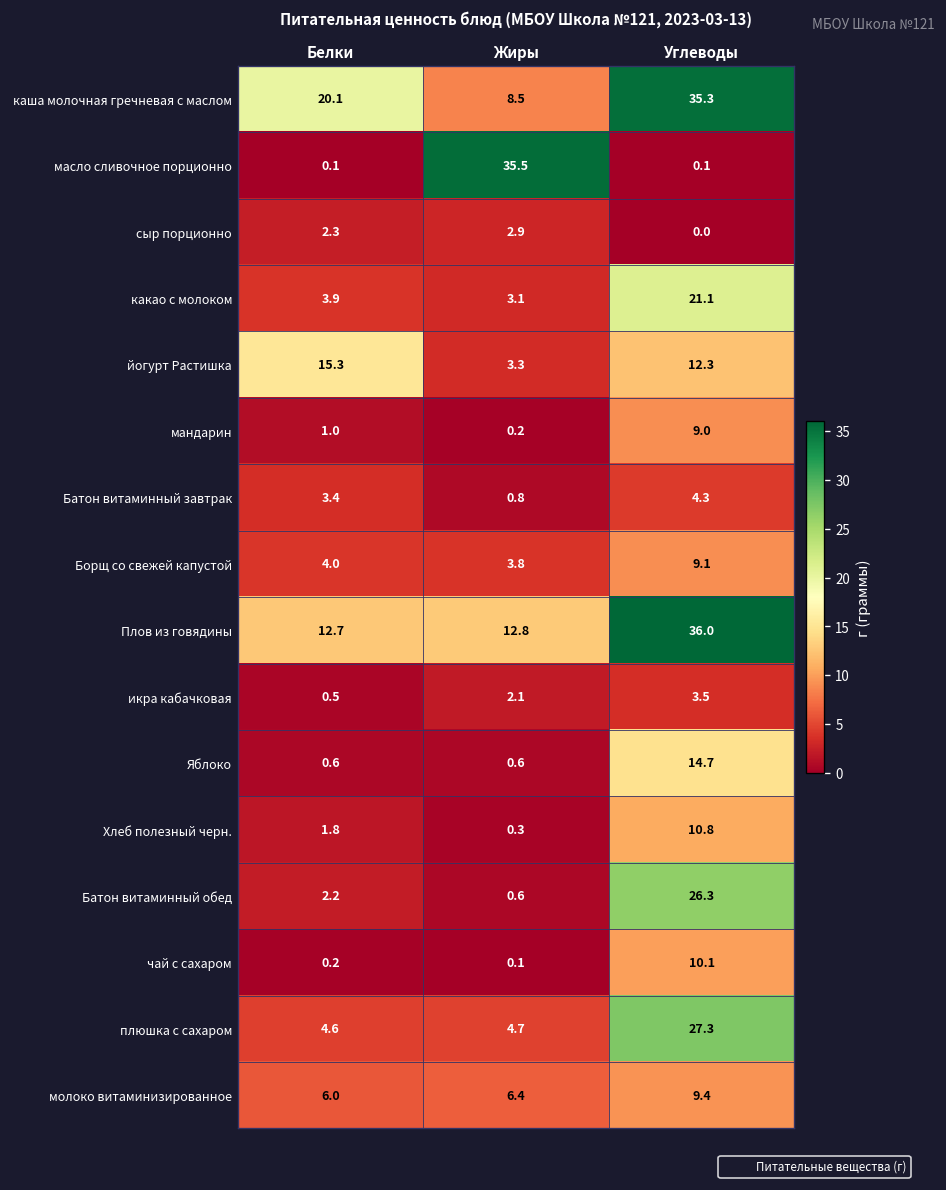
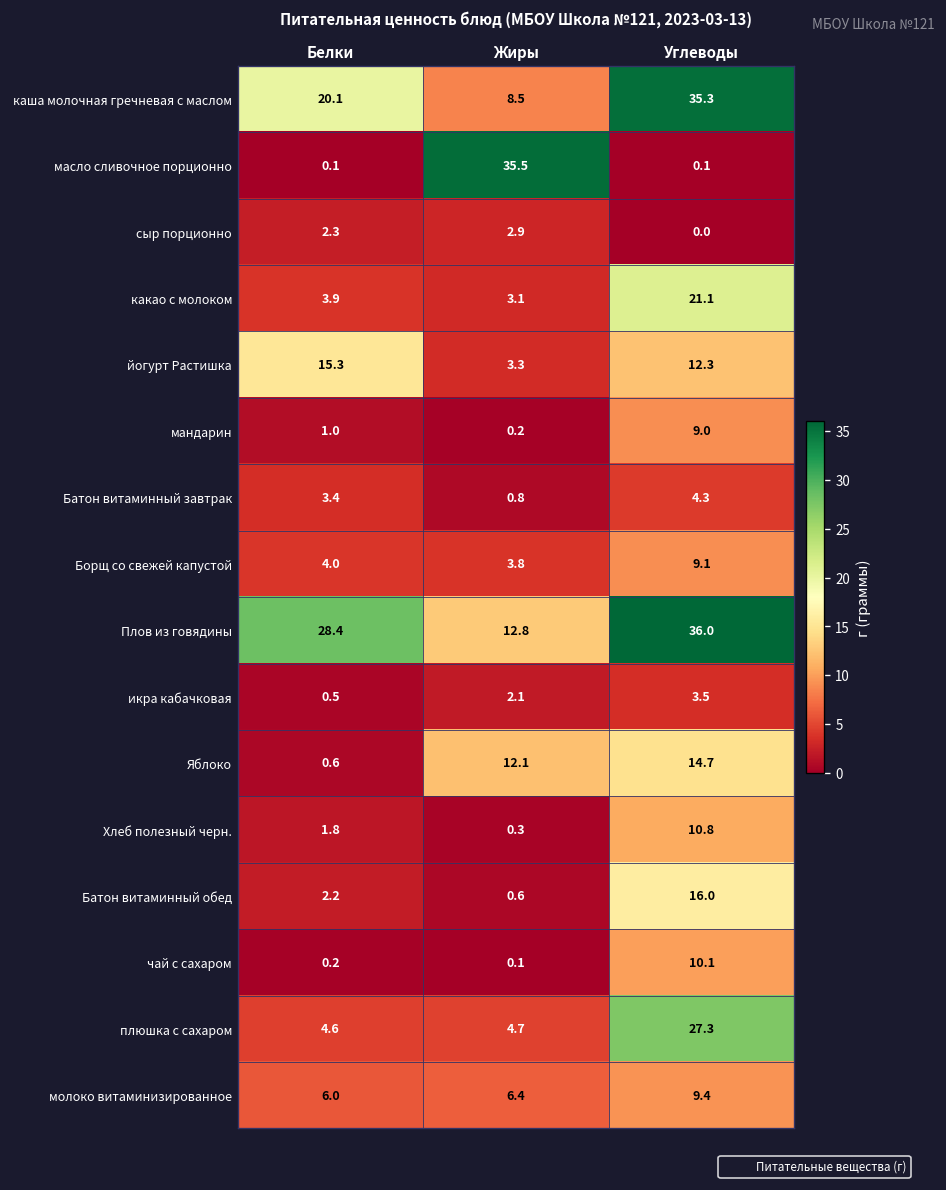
  {
    "каша молочная гречневая с маслом": {
      "Белки": 20.1,
      "Жиры": 8.5,
      "Углеводы": 35.3
    },
    "масло сливочное порционно": {
      "Белки": 0.1,
      "Жиры": 35.5,
      "Углеводы": 0.1
    },
    "сыр порционно": {
      "Белки": 2.3,
      "Жиры": 2.9,
      "Углеводы": 0.0
    },
    "какао с молоком": {
      "Белки": 3.9,
      "Жиры": 3.1,
      "Углеводы": 21.1
    },
    "йогурт Растишка": {
      "Белки": 15.3,
      "Жиры": 3.3,
      "Углеводы": 12.3
    },
    "мандарин": {
      "Белки": 1.0,
      "Жиры": 0.2,
      "Углеводы": 9.0
    },
    "Батон витаминный завтрак": {
      "Белки": 3.4,
      "Жиры": 0.8,
      "Углеводы": 4.3
    },
    "Борщ со свежей капустой": {
      "Белки": 4.0,
      "Жиры": 3.8,
      "Углеводы": 9.1
    },
    "Плов из говядины": {
-     "Белки": 12.7,
+     "Белки": 28.4,
      "Жиры": 12.8,
      "Углеводы": 36.0
    },
    "икра кабачковая": {
      "Белки": 0.5,
      "Жиры": 2.1,
      "Углеводы": 3.5
    },
    "Яблоко": {
      "Белки": 0.6,
-     "Жиры": 0.6,
+     "Жиры": 12.1,
      "Углеводы": 14.7
    },
    "Хлеб полезный черн.": {
      "Белки": 1.8,
      "Жиры": 0.3,
      "Углеводы": 10.8
    },
    "Батон витаминный обед": {
      "Белки": 2.2,
      "Жиры": 0.6,
-     "Углеводы": 26.3
+     "Углеводы": 16.0
    },
    "чай с сахаром": {
      "Белки": 0.2,
      "Жиры": 0.1,
      "Углеводы": 10.1
    },
    "плюшка с сахаром": {
      "Белки": 4.6,
      "Жиры": 4.7,
      "Углеводы": 27.3
    },
    "молоко витаминизированное": {
      "Белки": 6.0,
      "Жиры": 6.4,
      "Углеводы": 9.4
    }
  }
